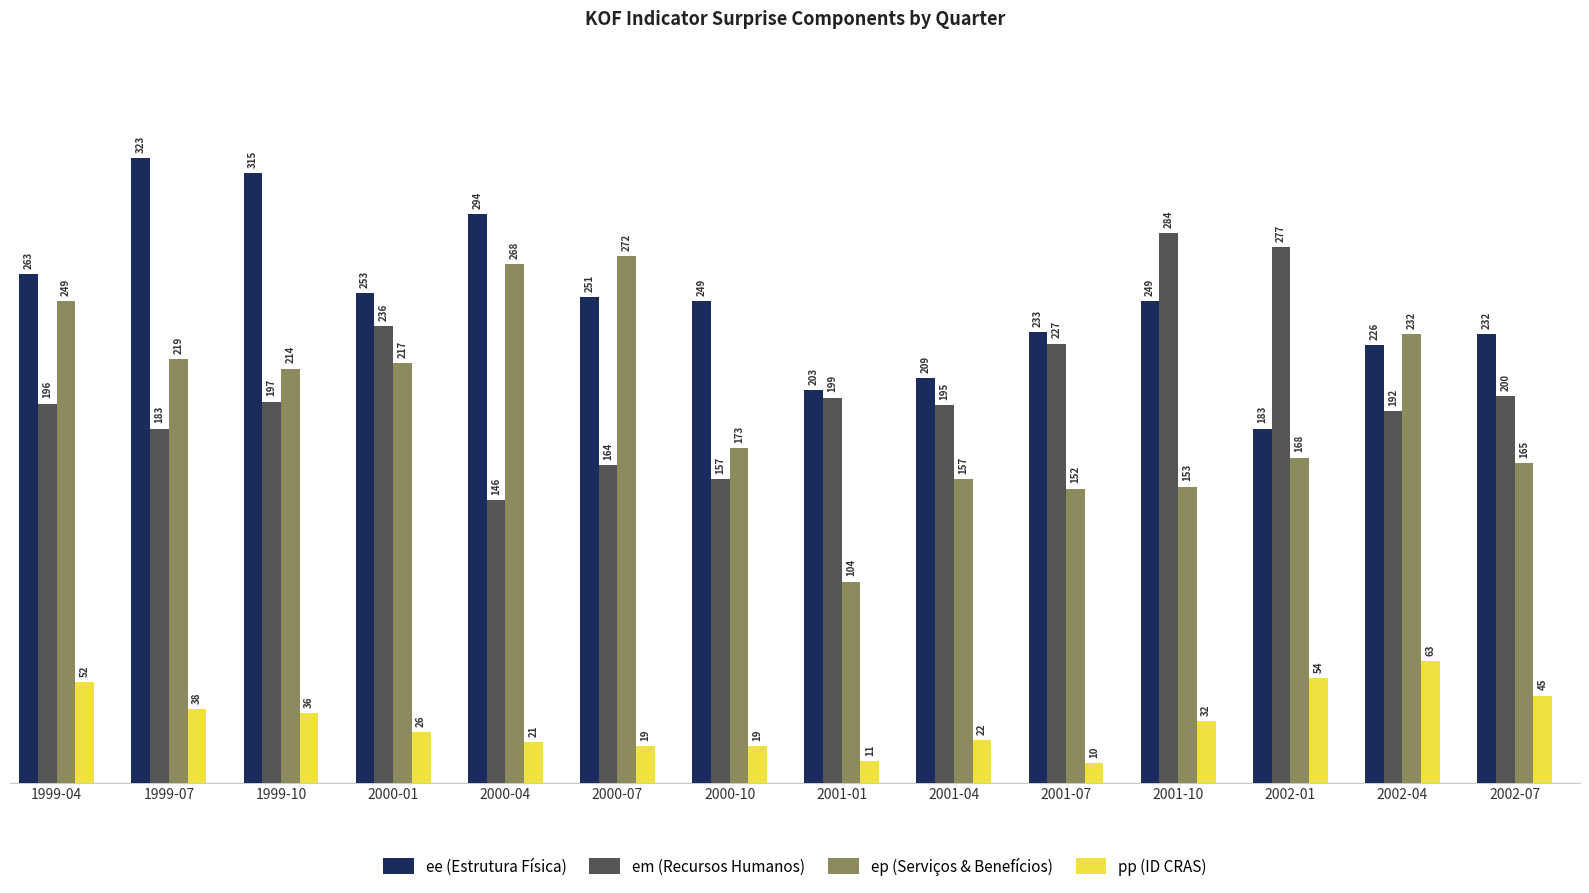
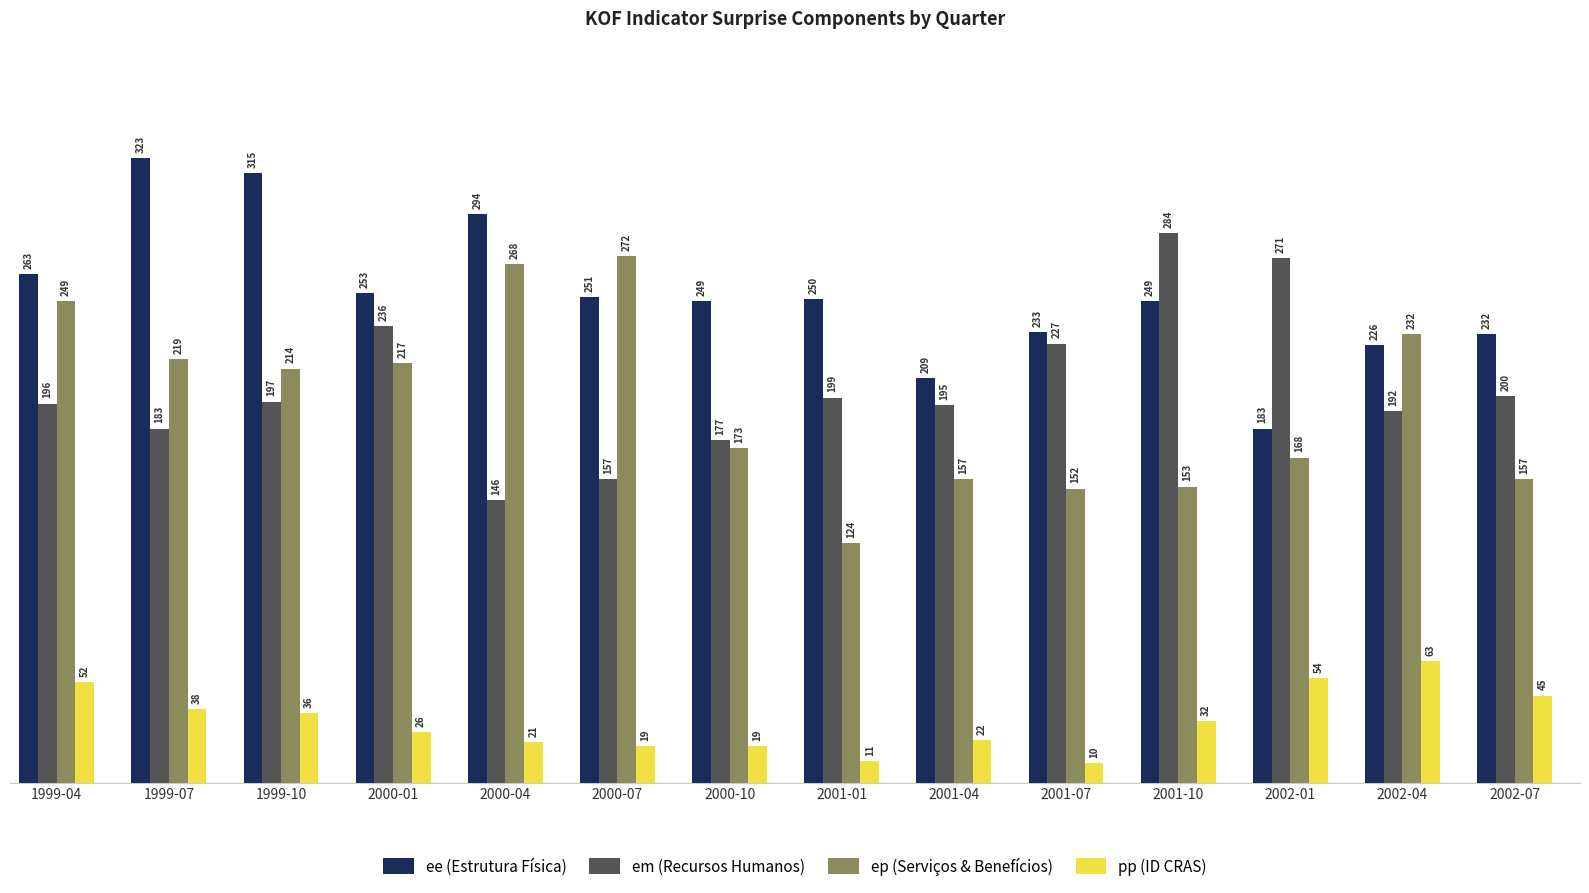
  {
    "ee (Estrutura Física)": {
      "1999-04": 263,
      "1999-07": 323,
      "1999-10": 315,
      "2000-01": 253,
      "2000-04": 294,
      "2000-07": 251,
      "2000-10": 249,
-     "2001-01": 203,
+     "2001-01": 250,
      "2001-04": 209,
      "2001-07": 233,
      "2001-10": 249,
      "2002-01": 183,
      "2002-04": 226,
      "2002-07": 232
    },
    "em (Recursos Humanos)": {
      "1999-04": 196,
      "1999-07": 183,
      "1999-10": 197,
      "2000-01": 236,
      "2000-04": 146,
-     "2000-07": 164,
-     "2000-10": 157,
+     "2000-07": 157,
+     "2000-10": 177,
      "2001-01": 199,
      "2001-04": 195,
      "2001-07": 227,
      "2001-10": 284,
-     "2002-01": 277,
+     "2002-01": 271,
      "2002-04": 192,
      "2002-07": 200
    },
    "ep (Serviços & Benefícios)": {
      "1999-04": 249,
      "1999-07": 219,
      "1999-10": 214,
      "2000-01": 217,
      "2000-04": 268,
      "2000-07": 272,
      "2000-10": 173,
-     "2001-01": 104,
+     "2001-01": 124,
      "2001-04": 157,
      "2001-07": 152,
      "2001-10": 153,
      "2002-01": 168,
      "2002-04": 232,
-     "2002-07": 165
+     "2002-07": 157
    },
    "pp (ID CRAS)": {
      "1999-04": 52,
      "1999-07": 38,
      "1999-10": 36,
      "2000-01": 26,
      "2000-04": 21,
      "2000-07": 19,
      "2000-10": 19,
      "2001-01": 11,
      "2001-04": 22,
      "2001-07": 10,
      "2001-10": 32,
      "2002-01": 54,
      "2002-04": 63,
      "2002-07": 45
    }
  }
